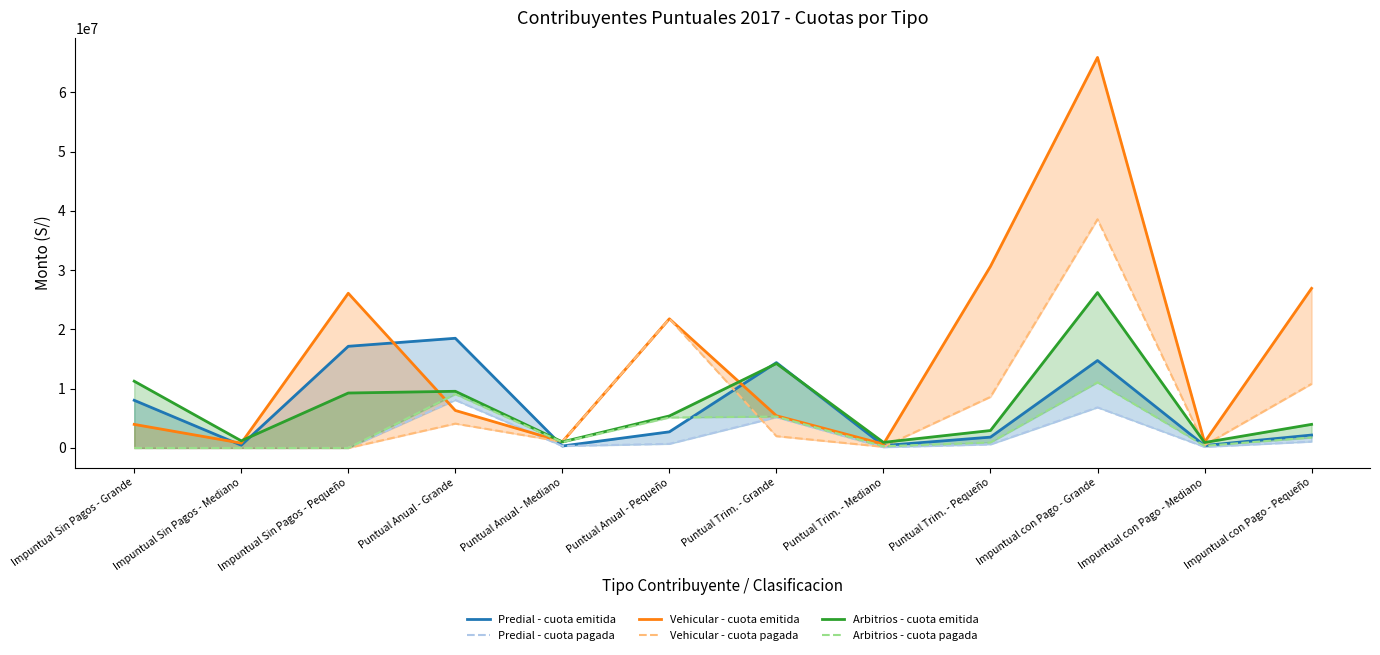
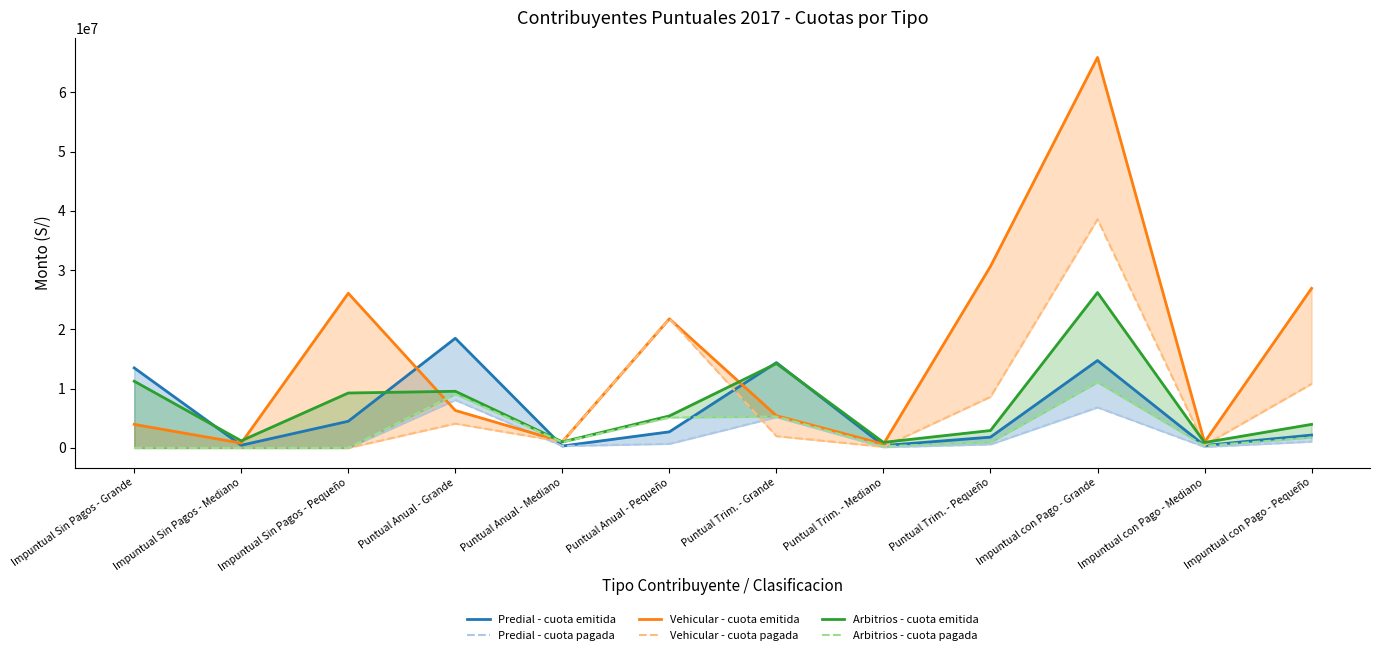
  {
    "Predial - cuota emitida": {
-     "Impuntual Sin Pagos - Grande": 8000000,
-     "Impuntual Sin Pagos - Pequeño": 17000000,
+     "Impuntual Sin Pagos - Grande": 14000000,
+     "Impuntual Sin Pagos - Pequeño": 5000000,
      "Puntual Anual - Grande": 19000000,
      "Puntual Anual - Pequeño": 3000000,
      "Puntual Trim. - Pequeño": 2000000,
      "Impuntual con Pago - Grande": 15000000
    },
    "Predial - cuota pagada": {
      "Puntual Anual - Grande": 8000000,
      "Puntual Anual - Pequeño": 1000000,
      "Impuntual con Pago - Grande": 7000000,
      "Impuntual con Pago - Pequeño": 1000000
    },
    "Vehicular - cuota emitida": {
      "Impuntual Sin Pagos - Grande": 4000000,
      "Impuntual Sin Pagos - Pequeño": 26000000,
      "Puntual Anual - Grande": 6000000,
      "Puntual Trim. - Pequeño": 31000000,
      "Impuntual con Pago - Grande": 66000000,
      "Impuntual con Pago - Pequeño": 27000000
    },
    "Vehicular - cuota pagada": {
      "Puntual Anual - Grande": 4000000,
      "Puntual Trim. - Grande": 2000000,
      "Puntual Trim. - Pequeño": 9000000,
      "Impuntual con Pago - Grande": 39000000,
      "Impuntual con Pago - Pequeño": 11000000
    },
    "Arbitrios - cuota emitida": {
      "Impuntual Sin Pagos - Grande": 11000000,
      "Impuntual Sin Pagos - Pequeño": 9000000,
      "Puntual Anual - Grande": 10000000,
      "Puntual Trim. - Pequeño": 3000000,
      "Impuntual con Pago - Grande": 26000000,
      "Impuntual con Pago - Pequeño": 4000000
    },
    "Arbitrios - cuota pagada": {
      "Puntual Anual - Grande": 9000000,
      "Impuntual con Pago - Grande": 11000000
    }
  }
